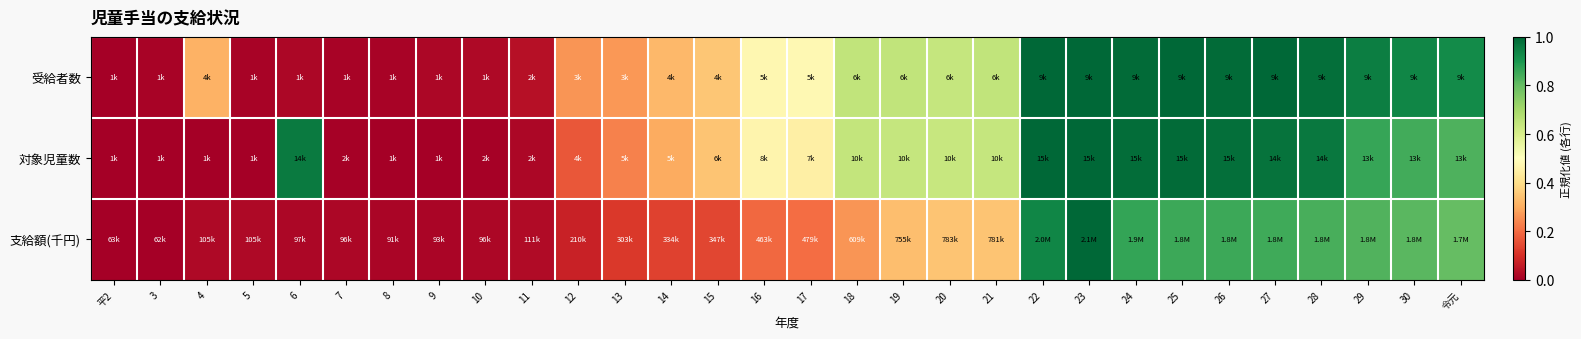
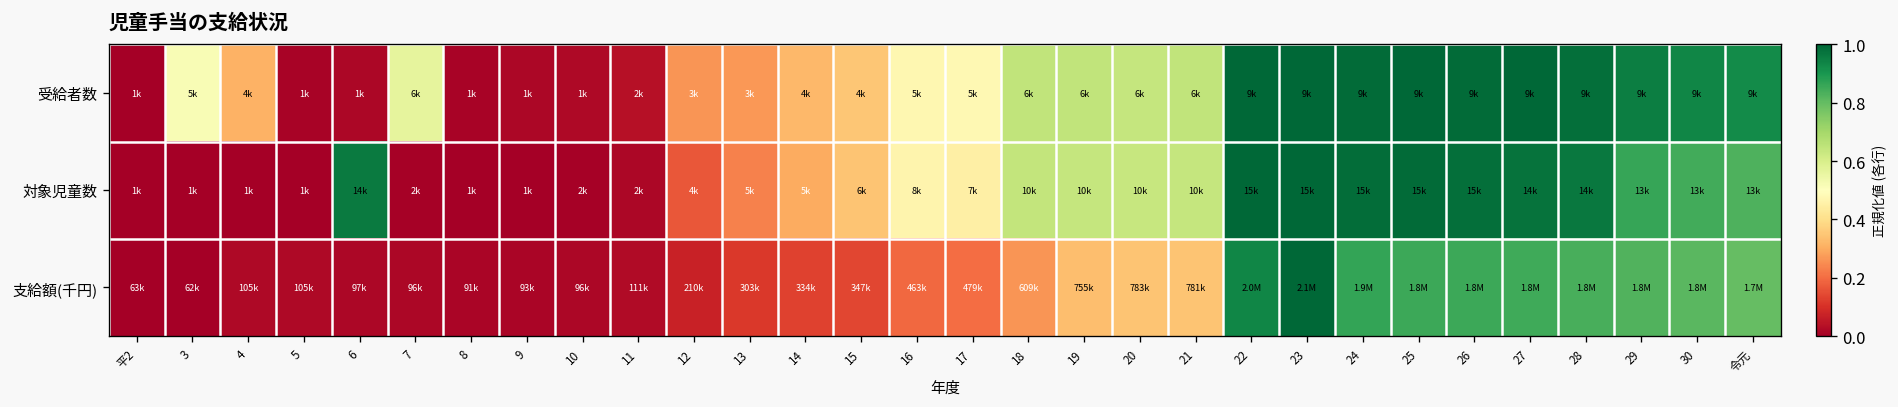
  {
    "受給者数": {
      "平2": "1k",
-     "3": "1k",
+     "3": "5k",
      "4": "4k",
      "5": "1k",
      "6": "1k",
-     "7": "1k",
+     "7": "6k",
      "8": "1k",
      "9": "1k",
      "10": "1k",
      "11": "2k",
      "12": "3k",
      "13": "3k",
      "14": "4k",
      "15": "4k",
      "16": "5k",
      "17": "5k",
      "18": "6k",
      "19": "6k",
      "20": "6k",
      "21": "6k",
      "22": "9k",
      "23": "9k",
      "24": "9k",
      "25": "9k",
      "26": "9k",
      "27": "9k",
      "28": "9k",
      "29": "9k",
      "30": "9k",
      "令元": "9k"
    },
    "対象児童数": {
      "平2": "1k",
      "3": "1k",
      "4": "1k",
      "5": "1k",
      "6": "14k",
      "7": "2k",
      "8": "1k",
      "9": "1k",
      "10": "2k",
      "11": "2k",
      "12": "4k",
      "13": "5k",
      "14": "5k",
      "15": "6k",
      "16": "8k",
      "17": "7k",
      "18": "10k",
      "19": "10k",
      "20": "10k",
      "21": "10k",
      "22": "15k",
      "23": "15k",
      "24": "15k",
      "25": "15k",
      "26": "15k",
      "27": "14k",
      "28": "14k",
      "29": "13k",
      "30": "13k",
      "令元": "13k"
    },
    "支給額(千円)": {
      "平2": "63k",
      "3": "62k",
      "4": "105k",
      "5": "105k",
      "6": "97k",
      "7": "96k",
      "8": "91k",
      "9": "93k",
      "10": "96k",
      "11": "111k",
      "12": "210k",
      "13": "303k",
      "14": "334k",
      "15": "347k",
      "16": "463k",
      "17": "479k",
      "18": "609k",
      "19": "755k",
      "20": "783k",
      "21": "781k",
      "22": "2.0M",
      "23": "2.1M",
      "24": "1.9M",
      "25": "1.8M",
      "26": "1.8M",
      "27": "1.8M",
      "28": "1.8M",
      "29": "1.8M",
      "30": "1.8M",
      "令元": "1.7M"
    }
  }
